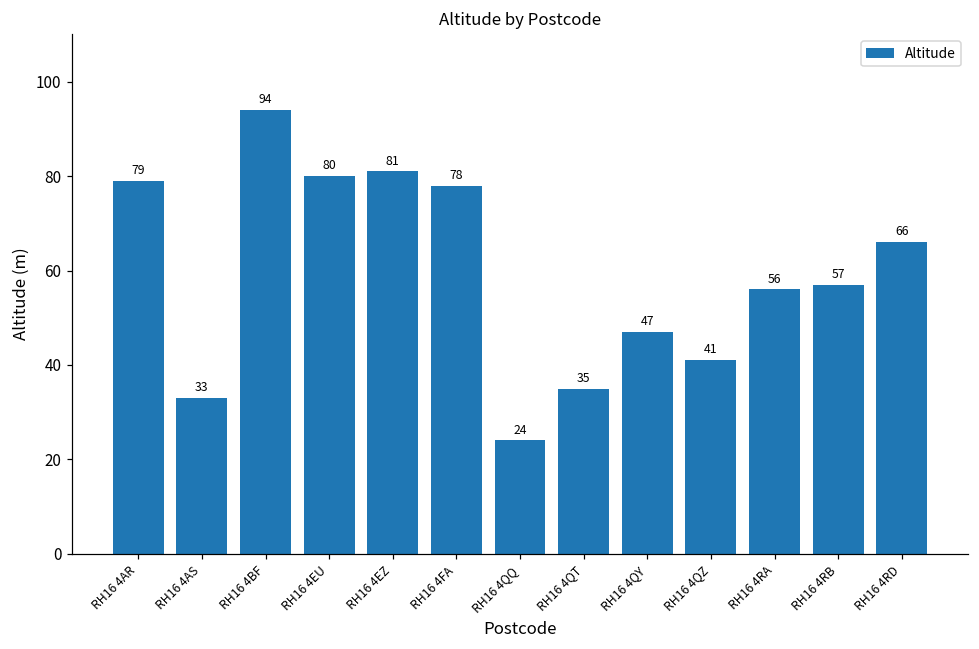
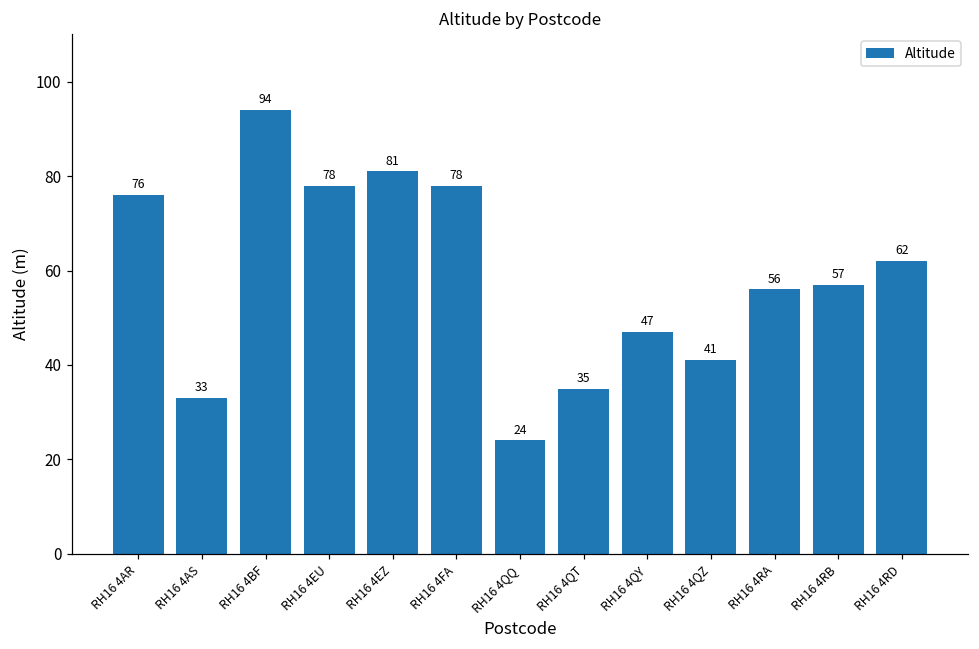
  {
-   "RH16 4AR": 79,
+   "RH16 4AR": 76,
    "RH16 4AS": 33,
    "RH16 4BF": 94,
-   "RH16 4EU": 80,
+   "RH16 4EU": 78,
    "RH16 4EZ": 81,
    "RH16 4FA": 78,
    "RH16 4QQ": 24,
    "RH16 4QT": 35,
    "RH16 4QY": 47,
    "RH16 4QZ": 41,
    "RH16 4RA": 56,
    "RH16 4RB": 57,
-   "RH16 4RD": 66
+   "RH16 4RD": 62
  }
